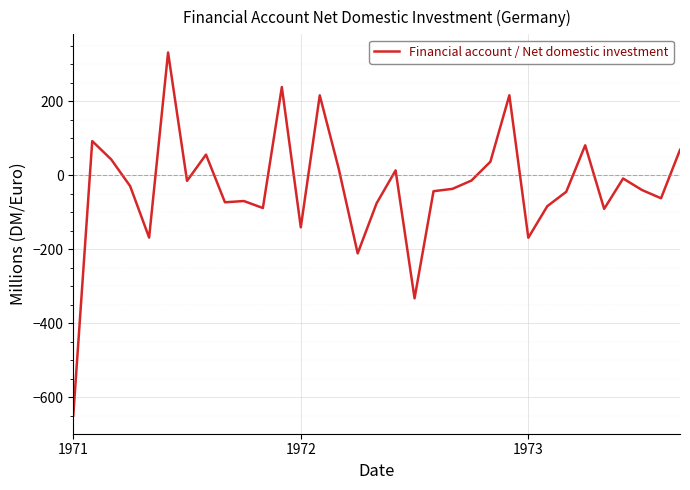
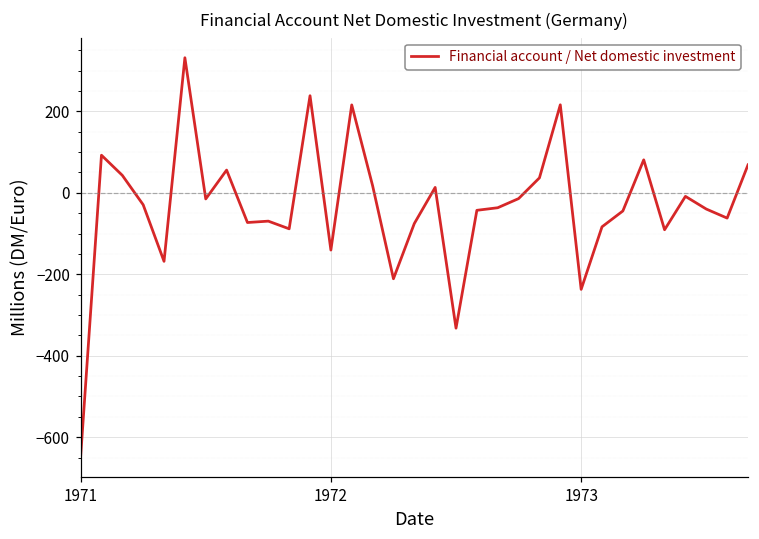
  {
    "1971": -650,
    "1972": -140,
-   "1973": -170
+   "1973": -240
  }
